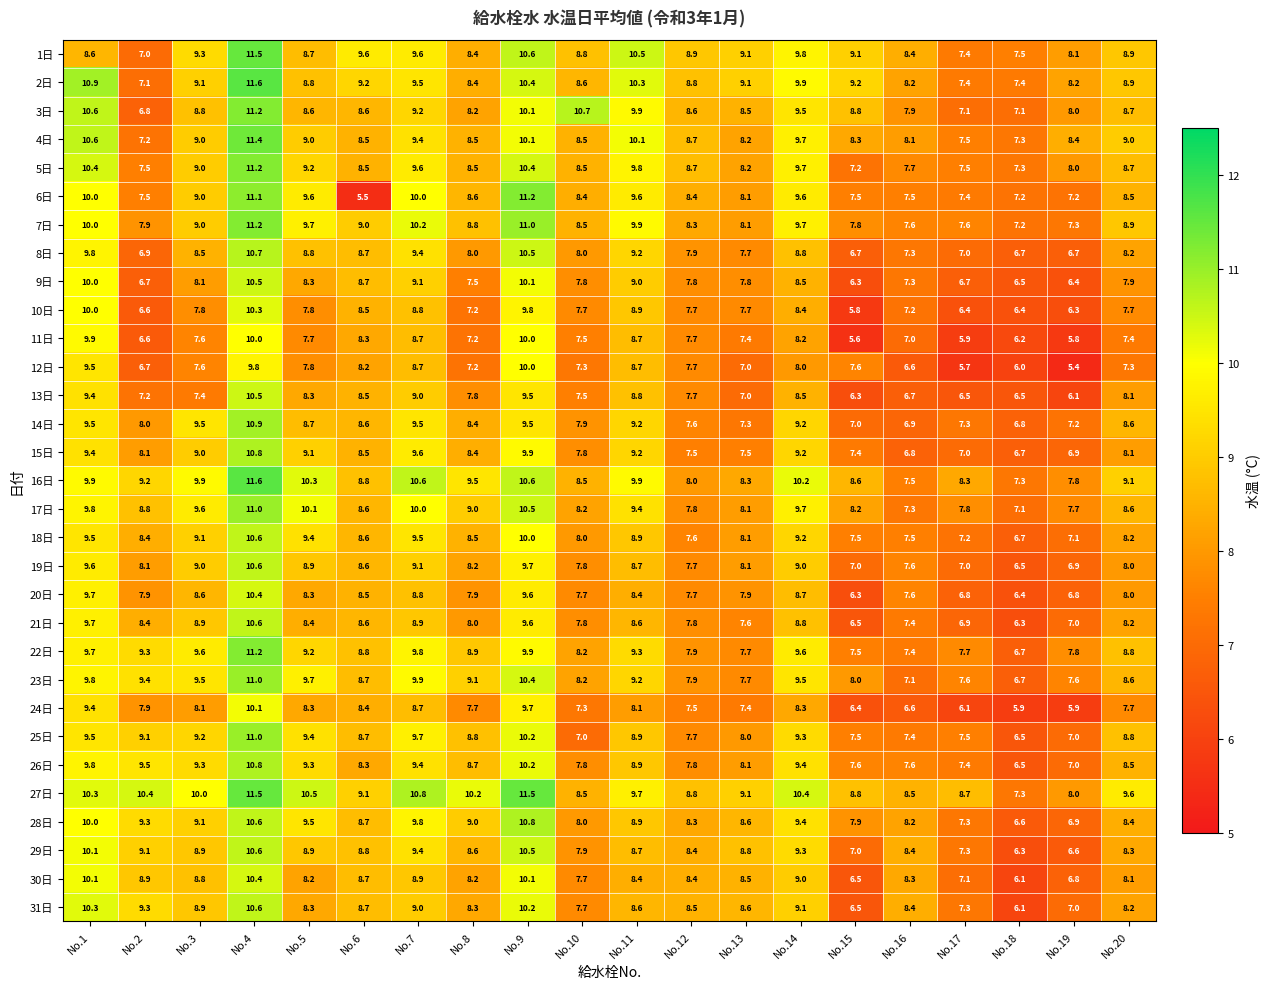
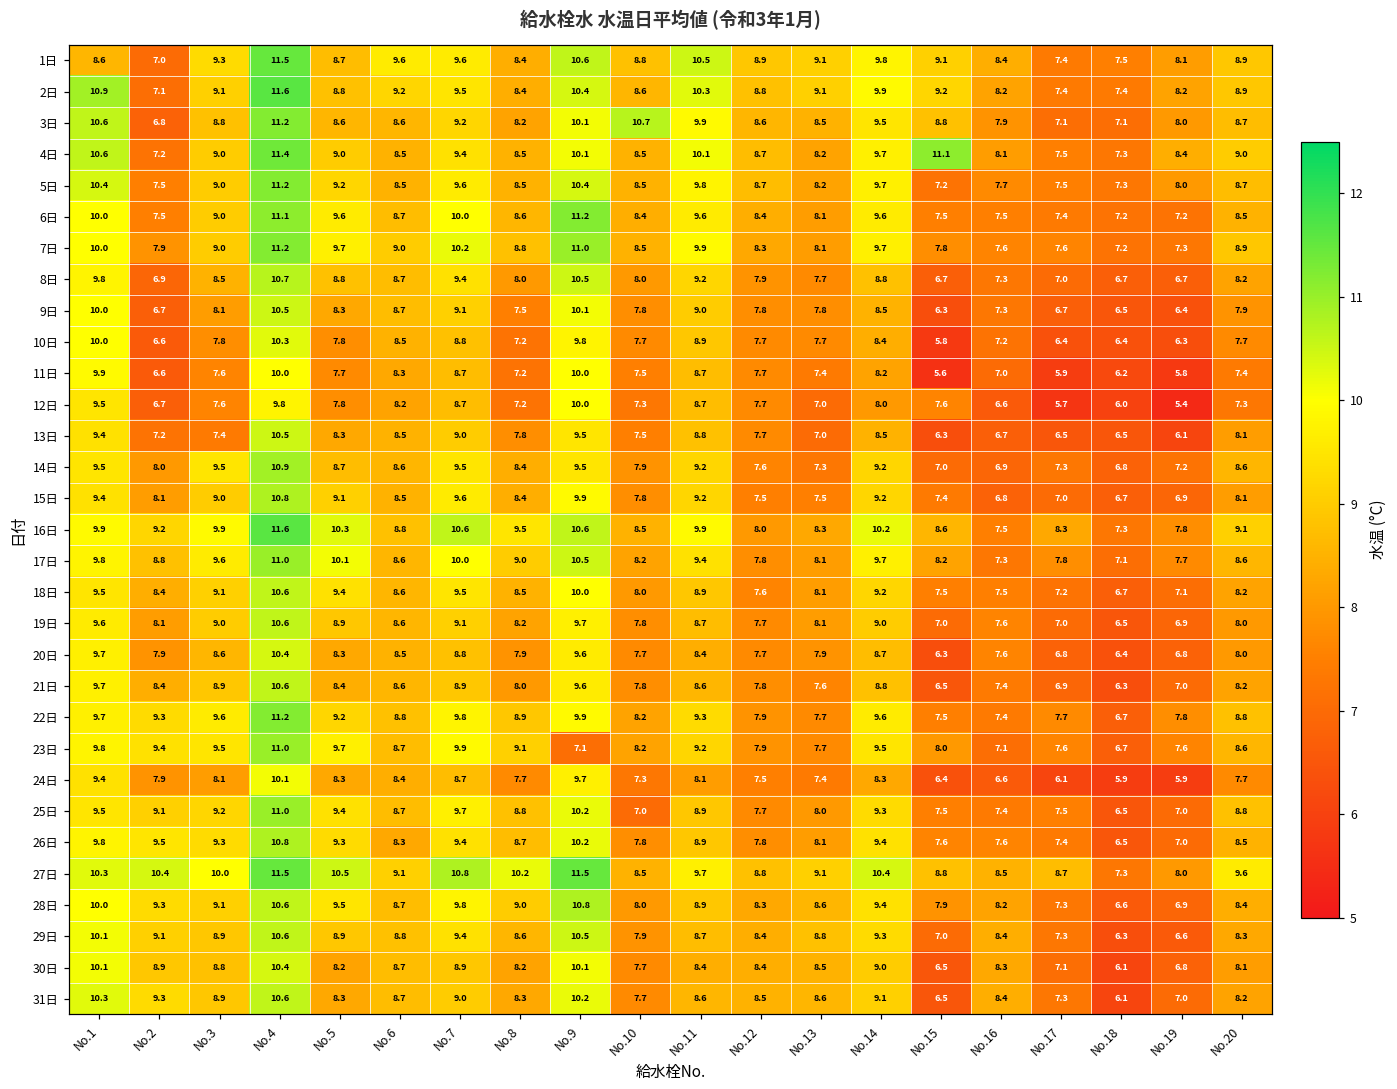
  {
    "4日": {
      "No.1": 10.6,
      "No.2": 7.2,
      "No.3": 9.0,
      "No.4": 11.4,
      "No.5": 9.0,
      "No.6": 8.5,
      "No.7": 9.4,
      "No.8": 8.5,
      "No.9": 10.1,
      "No.10": 8.5,
      "No.11": 10.1,
      "No.12": 8.7,
      "No.13": 8.2,
      "No.14": 9.7,
-     "No.15": 8.3,
+     "No.15": 11.1,
      "No.16": 8.1,
      "No.17": 7.5,
      "No.18": 7.3,
      "No.19": 8.4,
      "No.20": 9.0
    },
    "6日": {
      "No.1": 10.0,
      "No.2": 7.5,
      "No.3": 9.0,
      "No.4": 11.1,
      "No.5": 9.6,
-     "No.6": 5.5,
+     "No.6": 8.7,
      "No.7": 10.0,
      "No.8": 8.6,
      "No.9": 11.2,
      "No.10": 8.4,
      "No.11": 9.6,
      "No.12": 8.4,
      "No.13": 8.1,
      "No.14": 9.6,
      "No.15": 7.5,
      "No.16": 7.5,
      "No.17": 7.4,
      "No.18": 7.2,
      "No.19": 7.2,
      "No.20": 8.5
    },
    "23日": {
      "No.1": 9.8,
      "No.2": 9.4,
      "No.3": 9.5,
      "No.4": 11.0,
      "No.5": 9.7,
      "No.6": 8.7,
      "No.7": 9.9,
      "No.8": 9.1,
-     "No.9": 10.4,
+     "No.9": 7.1,
      "No.10": 8.2,
      "No.11": 9.2,
      "No.12": 7.9,
      "No.13": 7.7,
      "No.14": 9.5,
      "No.15": 8.0,
      "No.16": 7.1,
      "No.17": 7.6,
      "No.18": 6.7,
      "No.19": 7.6,
      "No.20": 8.6
    }
  }
